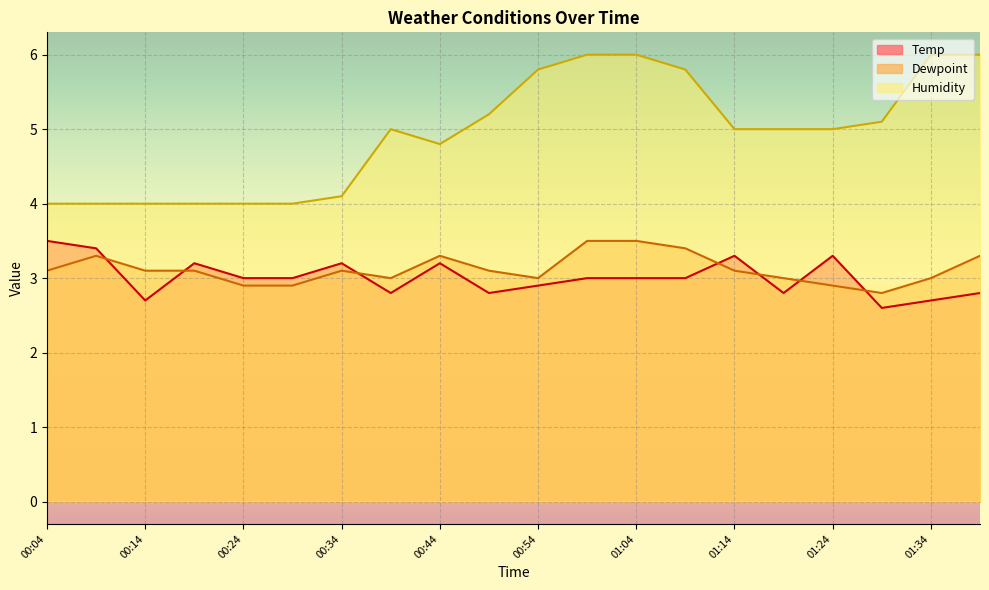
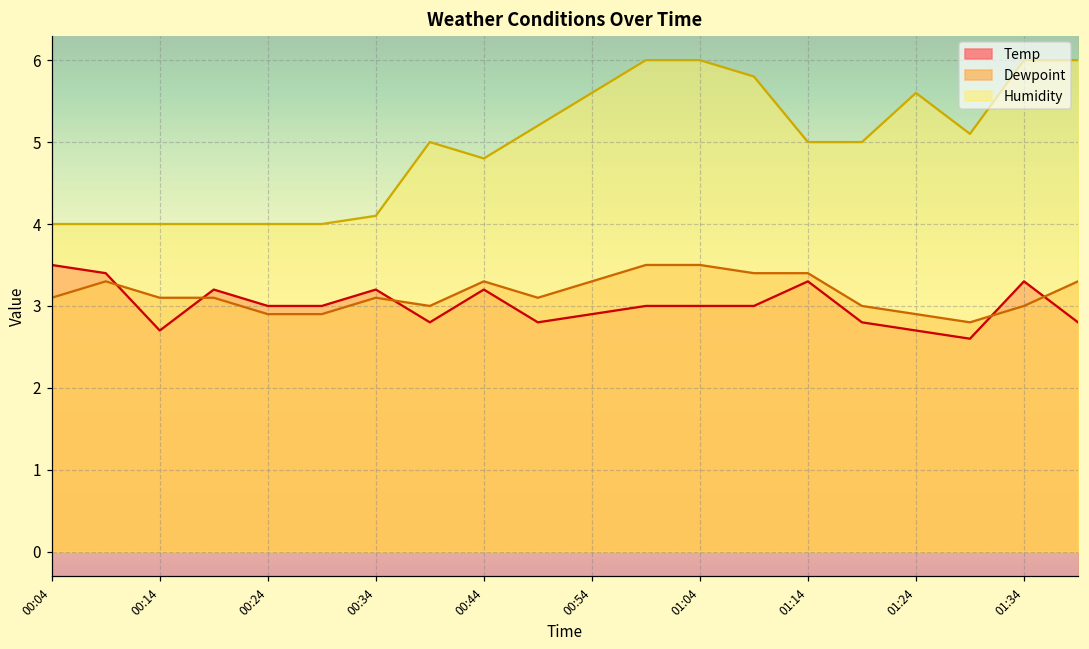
  {
    "Temp": {
      "00:04": 3.5,
      "00:14": 2.7,
      "00:24": 3.0,
      "00:34": 3.2,
      "00:44": 3.2,
      "00:54": 2.9,
      "01:04": 3.0,
      "01:14": 3.3,
-     "01:24": 3.3,
-     "01:34": 2.7
+     "01:24": 2.7,
+     "01:34": 3.3
    },
    "Dewpoint": {
      "00:04": 3.1,
      "00:14": 3.1,
      "00:24": 2.9,
      "00:34": 3.1,
      "00:44": 3.3,
-     "00:54": 3.0,
+     "00:54": 3.3,
      "01:04": 3.5,
-     "01:14": 3.1,
+     "01:14": 3.4,
      "01:24": 2.9,
      "01:34": 3.0
    },
    "Humidity": {
      "00:04": 4.0,
      "00:14": 4.0,
      "00:24": 4.0,
      "00:34": 4.1,
      "00:44": 4.8,
-     "00:54": 5.8,
+     "00:54": 5.6,
      "01:04": 6.0,
      "01:14": 5.0,
-     "01:24": 5.0
+     "01:24": 5.6
    }
  }
